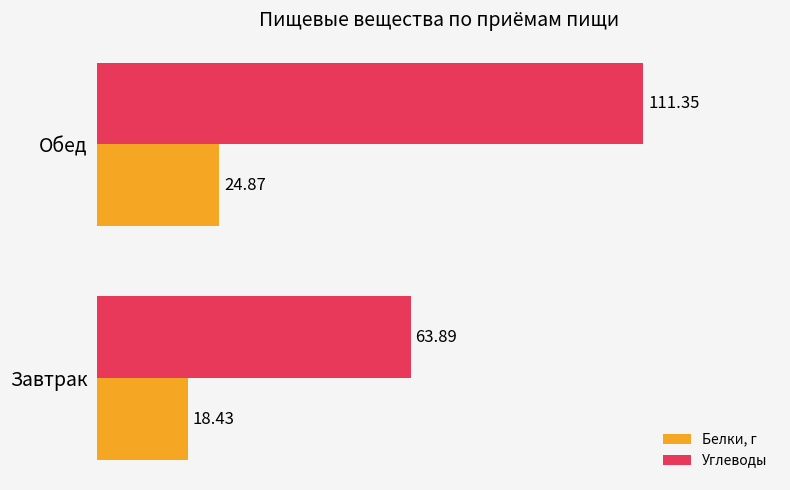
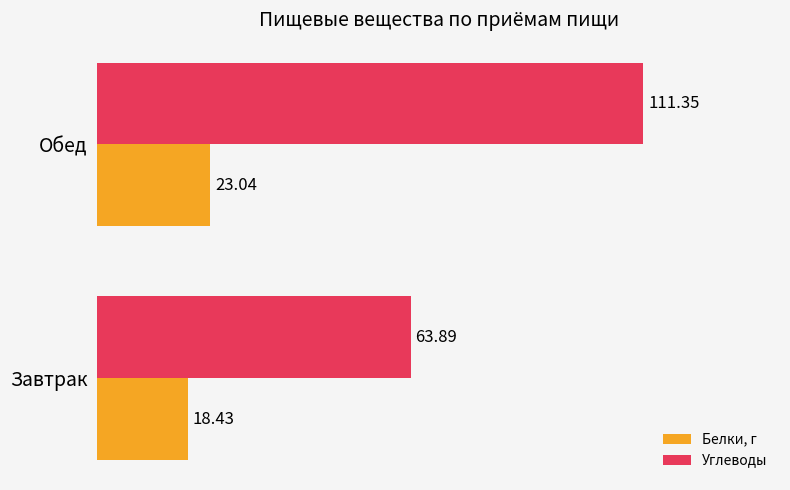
  {
    "Белки, г": {
-     "Обед": 24.87,
+     "Обед": 23.04,
      "Завтрак": 18.43
    },
    "Углеводы": {
      "Обед": 111.35,
      "Завтрак": 63.89
    }
  }
